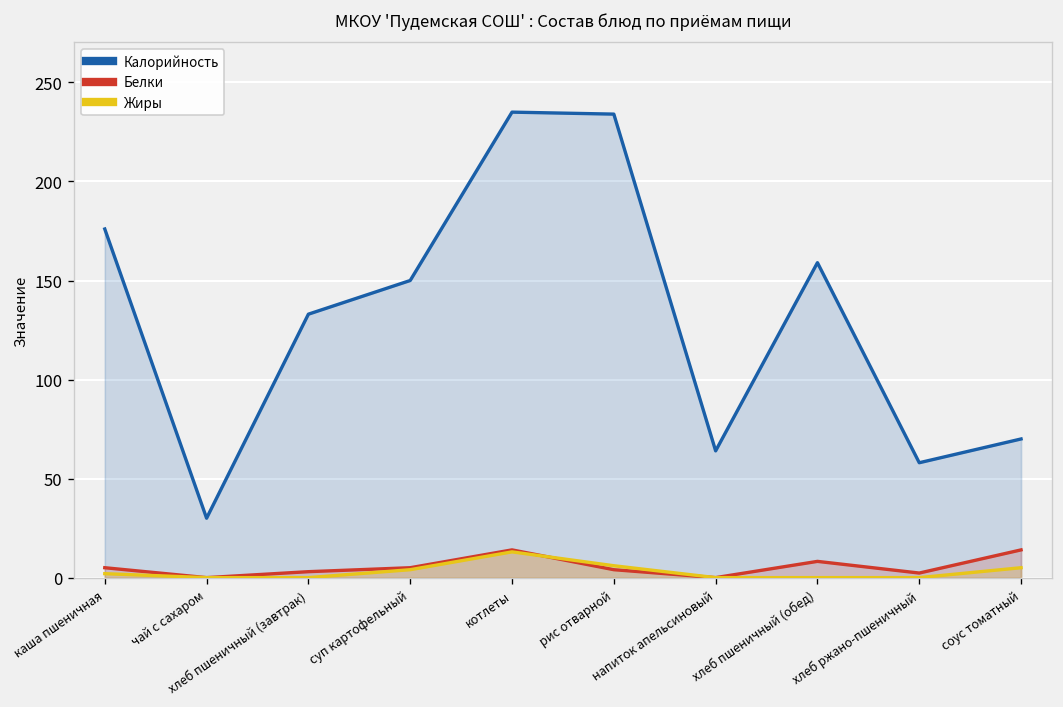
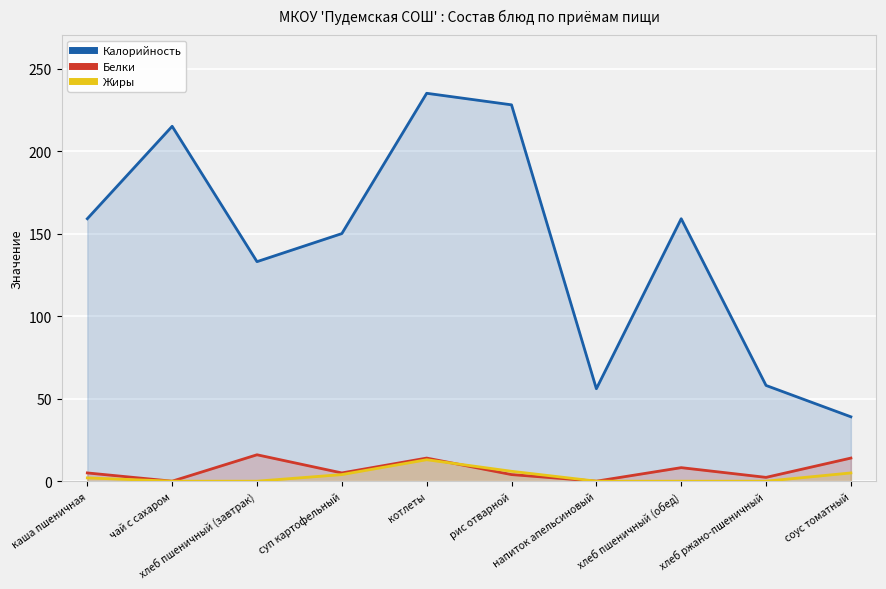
  {
    "Калорийность": {
-     "каша пшеничная": 176,
-     "чай с сахаром": 30,
+     "каша пшеничная": 159,
+     "чай с сахаром": 215,
      "хлеб пшеничный (завтрак)": 133,
      "суп картофельный": 150,
      "котлеты": 235,
-     "рис отварной": 234,
-     "напиток апельсиновый": 64,
+     "рис отварной": 228,
+     "напиток апельсиновый": 56,
      "хлеб пшеничный (обед)": 159,
      "хлеб ржано-пшеничный": 58,
-     "соус томатный": 70
+     "соус томатный": 39
    },
    "Белки": {
      "каша пшеничная": 5,
-     "хлеб пшеничный (завтрак)": 3,
+     "хлеб пшеничный (завтрак)": 16,
      "рис отварной": 4,
      "хлеб пшеничный (обед)": 8,
      "хлеб ржано-пшеничный": 2,
      "соус томатный": 14
    },
    "Жиры": {
      "каша пшеничная": 2,
      "хлеб пшеничный (завтрак)": 0,
      "рис отварной": 6,
      "хлеб пшеничный (обед)": 0,
      "хлеб ржано-пшеничный": 0,
      "соус томатный": 5
    }
  }
